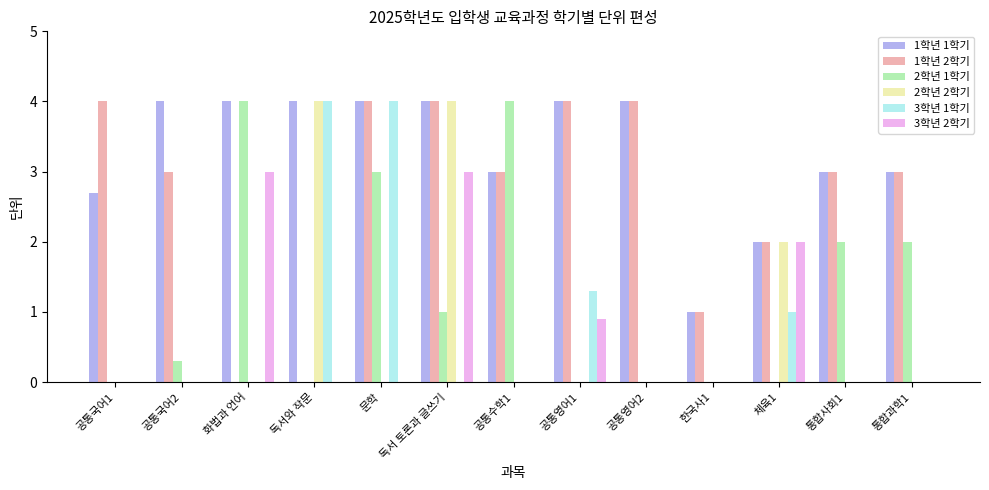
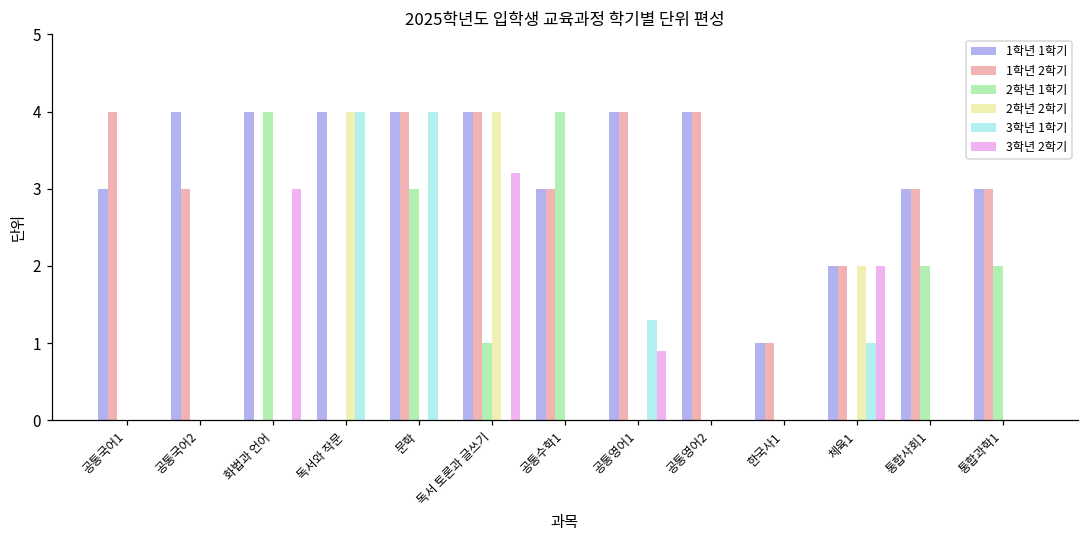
  {
    "1학년 1학기": {
-     "공통국어1": 2.7,
+     "공통국어1": 3.0,
      "공통국어2": 4.0,
      "화법과 언어": 4.0,
      "독서와 작문": 4.0,
      "문학": 4.0,
      "독서 토론과 글쓰기": 4.0,
      "공통수학1": 3.0,
      "공통영어1": 4.0,
      "공통영어2": 4.0,
      "한국사1": 1.0,
      "체육1": 2.0,
      "통합사회1": 3.0,
      "통합과학1": 3.0
    },
    "1학년 2학기": {
      "공통국어1": 4.0,
      "공통국어2": 3.0,
      "화법과 언어": 0.0,
      "독서와 작문": 0.0,
      "문학": 4.0,
      "독서 토론과 글쓰기": 4.0,
      "공통수학1": 3.0,
      "공통영어1": 4.0,
      "공통영어2": 4.0,
      "한국사1": 1.0,
      "체육1": 2.0,
      "통합사회1": 3.0,
      "통합과학1": 3.0
    },
    "2학년 1학기": {
      "공통국어1": 0.0,
-     "공통국어2": 0.3,
+     "공통국어2": 0.0,
      "화법과 언어": 4.0,
      "독서와 작문": 0.0,
      "문학": 3.0,
      "독서 토론과 글쓰기": 1.0,
      "공통수학1": 4.0,
      "공통영어1": 0.0,
      "공통영어2": 0.0,
      "한국사1": 0.0,
      "체육1": 0.0,
      "통합사회1": 2.0,
      "통합과학1": 2.0
    },
    "2학년 2학기": {
      "공통국어1": 0.0,
      "공통국어2": 0.0,
      "화법과 언어": 0.0,
      "독서와 작문": 4.0,
      "문학": 0.0,
      "독서 토론과 글쓰기": 4.0,
      "공통수학1": 0.0,
      "공통영어1": 0.0,
      "공통영어2": 0.0,
      "한국사1": 0.0,
      "체육1": 2.0,
      "통합사회1": 0.0,
      "통합과학1": 0.0
    },
    "3학년 1학기": {
      "공통국어1": 0.0,
      "공통국어2": 0.0,
      "화법과 언어": 0.0,
      "독서와 작문": 4.0,
      "문학": 4.0,
      "독서 토론과 글쓰기": 0.0,
      "공통수학1": 0.0,
      "공통영어1": 1.3,
      "공통영어2": 0.0,
      "한국사1": 0.0,
      "체육1": 1.0,
      "통합사회1": 0.0,
      "통합과학1": 0.0
    },
    "3학년 2학기": {
      "공통국어1": 0.0,
      "공통국어2": 0.0,
      "화법과 언어": 3.0,
      "독서와 작문": 0.0,
      "문학": 0.0,
-     "독서 토론과 글쓰기": 3.0,
+     "독서 토론과 글쓰기": 3.2,
      "공통수학1": 0.0,
      "공통영어1": 0.9,
      "공통영어2": 0.0,
      "한국사1": 0.0,
      "체육1": 2.0,
      "통합사회1": 0.0,
      "통합과학1": 0.0
    }
  }
